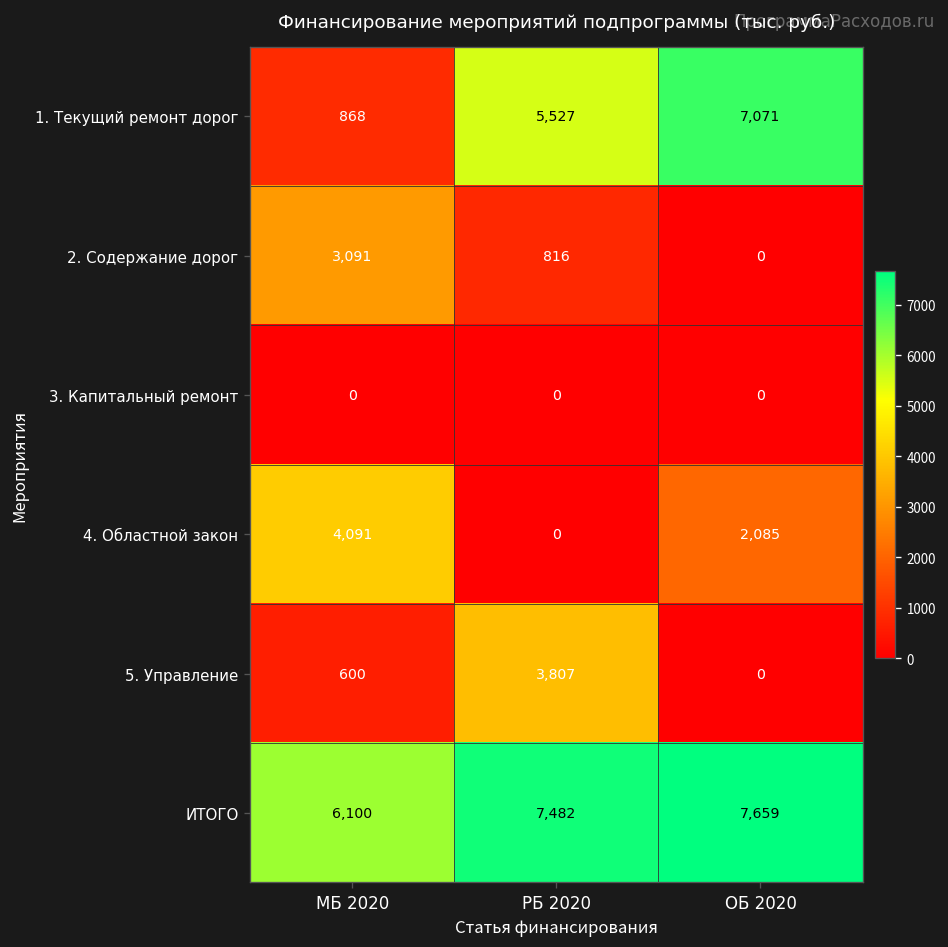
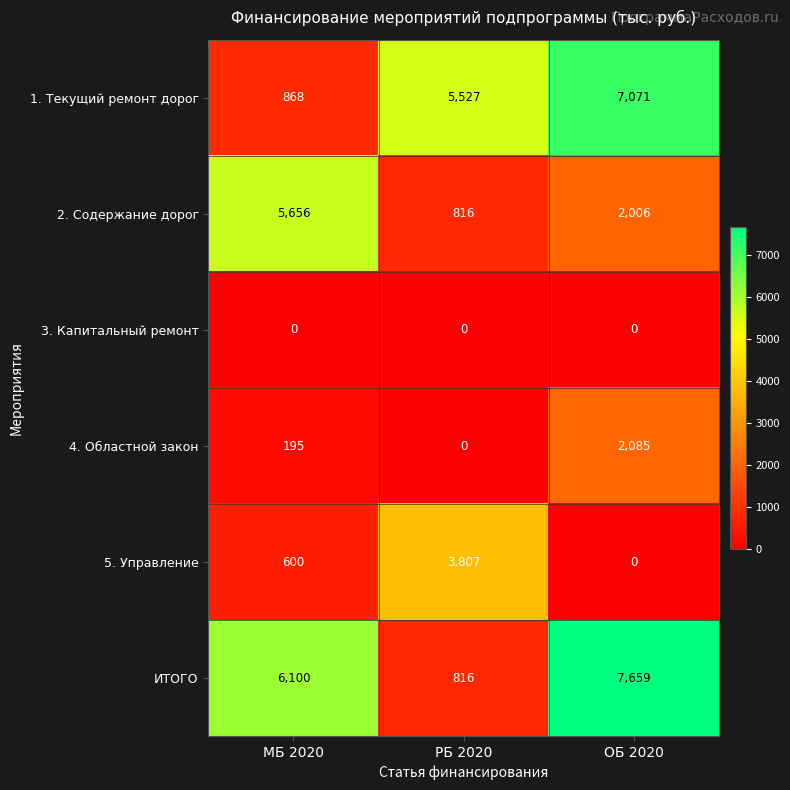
  {
    "1. Текущий ремонт дорог": {
      "МБ 2020": "868",
      "РБ 2020": "5,527",
      "ОБ 2020": "7,071"
    },
    "2. Содержание дорог": {
-     "МБ 2020": "3,091",
+     "МБ 2020": "5,656",
      "РБ 2020": "816",
-     "ОБ 2020": "0"
+     "ОБ 2020": "2,006"
    },
    "3. Капитальный ремонт": {
      "МБ 2020": "0",
      "РБ 2020": "0",
      "ОБ 2020": "0"
    },
    "4. Областной закон": {
-     "МБ 2020": "4,091",
+     "МБ 2020": "195",
      "РБ 2020": "0",
      "ОБ 2020": "2,085"
    },
    "5. Управление": {
      "МБ 2020": "600",
      "РБ 2020": "3,807",
      "ОБ 2020": "0"
    },
    "ИТОГО": {
      "МБ 2020": "6,100",
-     "РБ 2020": "7,482",
+     "РБ 2020": "816",
      "ОБ 2020": "7,659"
    }
  }
